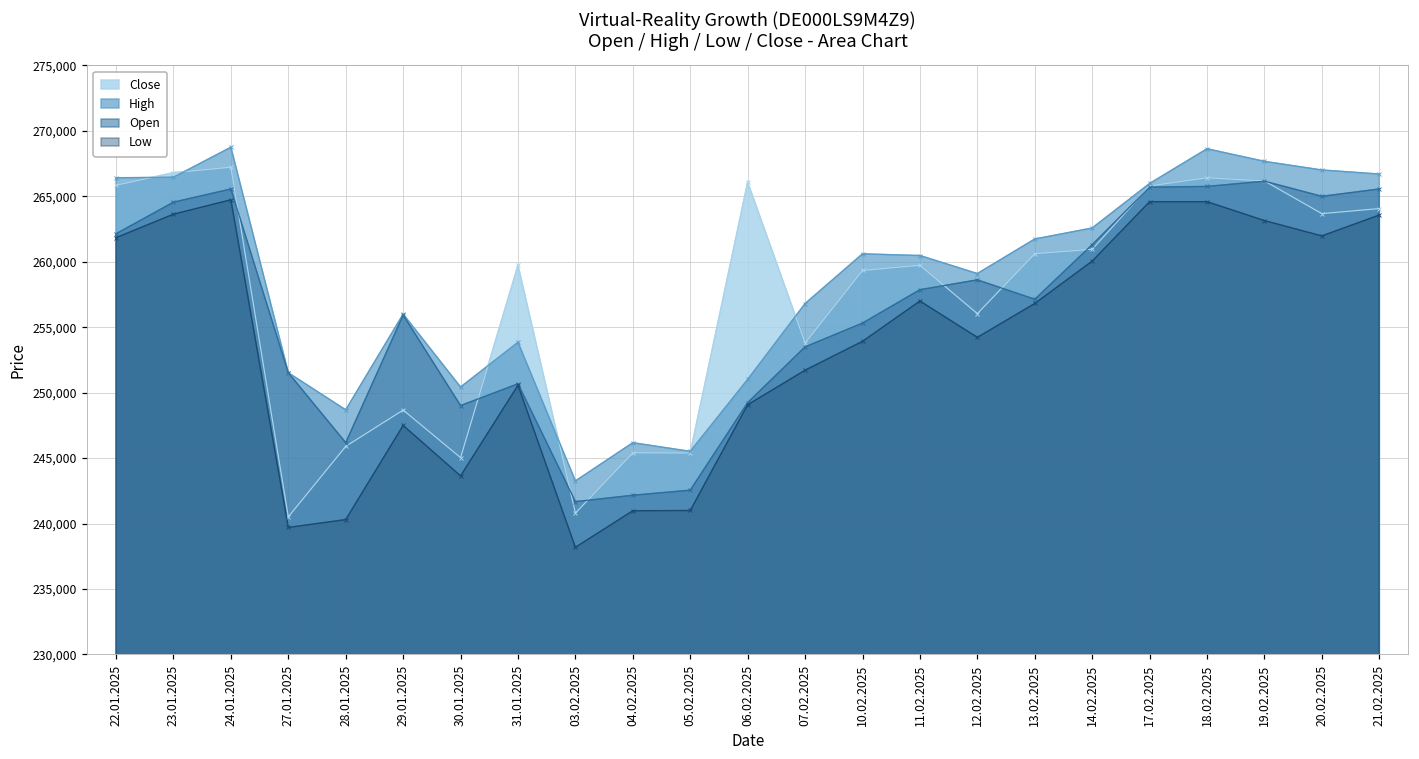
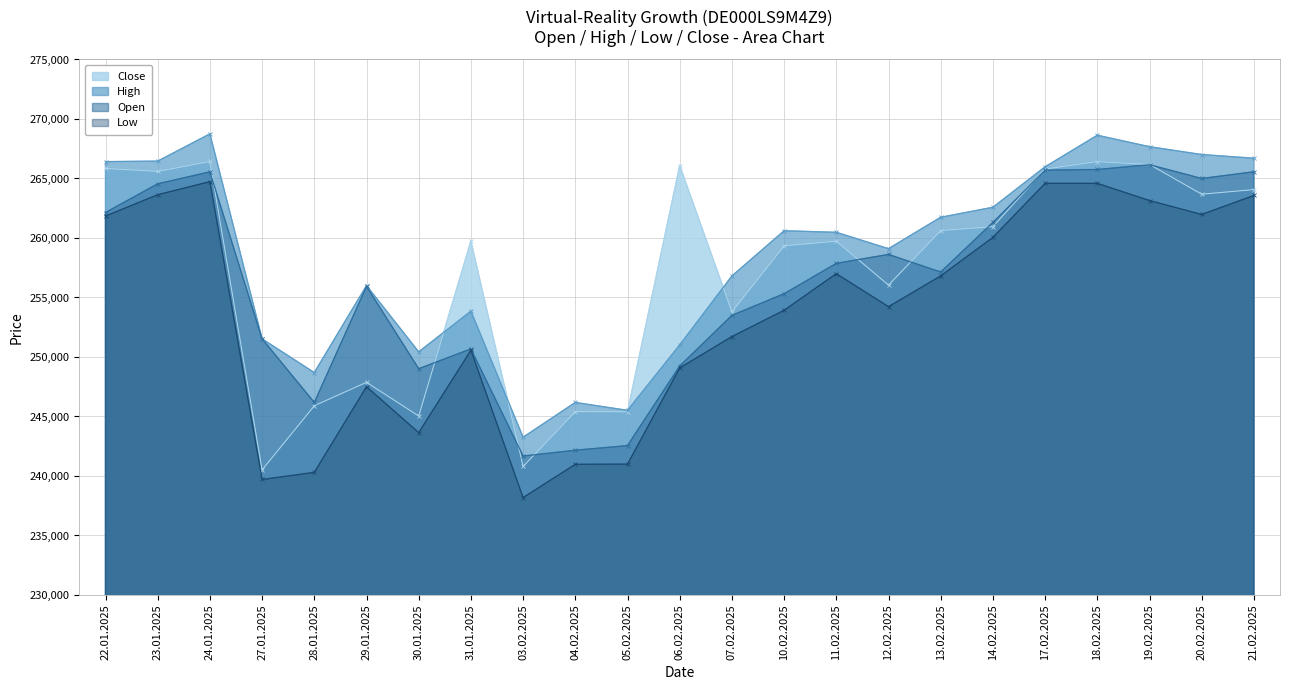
  {
    "Close": {
      "22.01.2025": "265,800",
-     "23.01.2025": "266,800",
-     "24.01.2025": "267,200",
+     "23.01.2025": "265,600",
+     "24.01.2025": "266,400",
      "27.01.2025": "240,500",
      "28.01.2025": "245,900",
-     "29.01.2025": "248,700",
+     "29.01.2025": "247,900",
      "30.01.2025": "245,000",
      "31.01.2025": "259,700",
      "03.02.2025": "240,800",
      "04.02.2025": "245,400",
      "06.02.2025": "266,100",
      "07.02.2025": "253,800",
      "10.02.2025": "259,300",
      "11.02.2025": "259,700",
      "12.02.2025": "256,000",
      "13.02.2025": "260,600",
      "14.02.2025": "261,000",
      "18.02.2025": "266,400",
      "20.02.2025": "263,700",
      "21.02.2025": "264,100"
    }
  }
